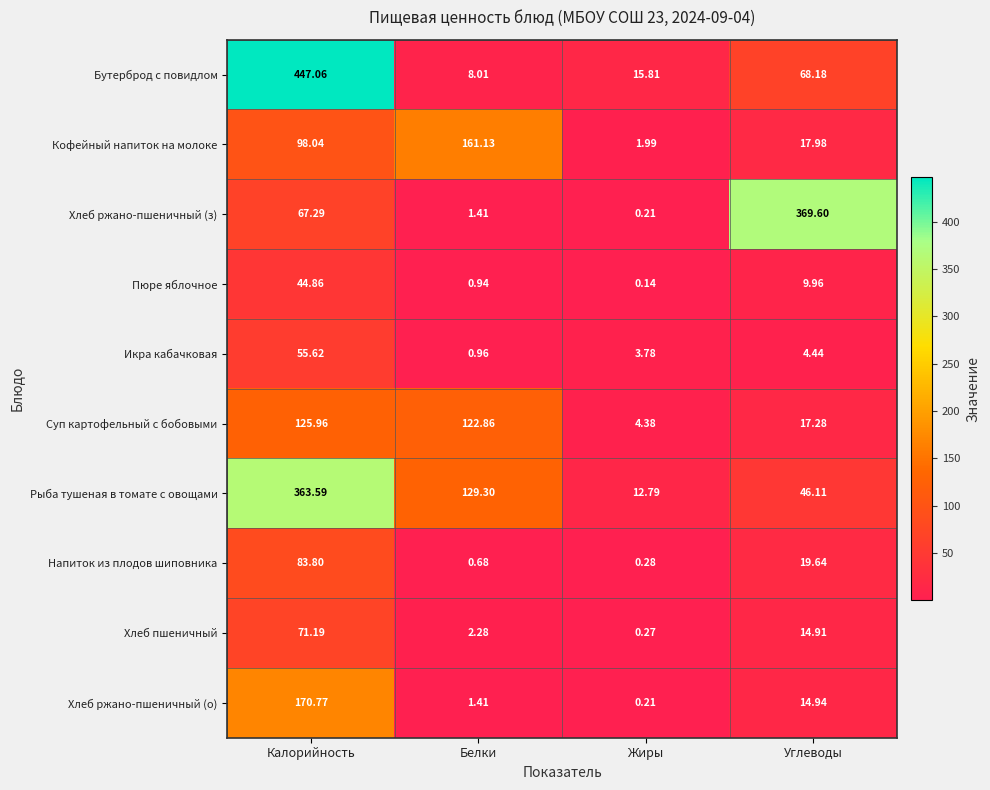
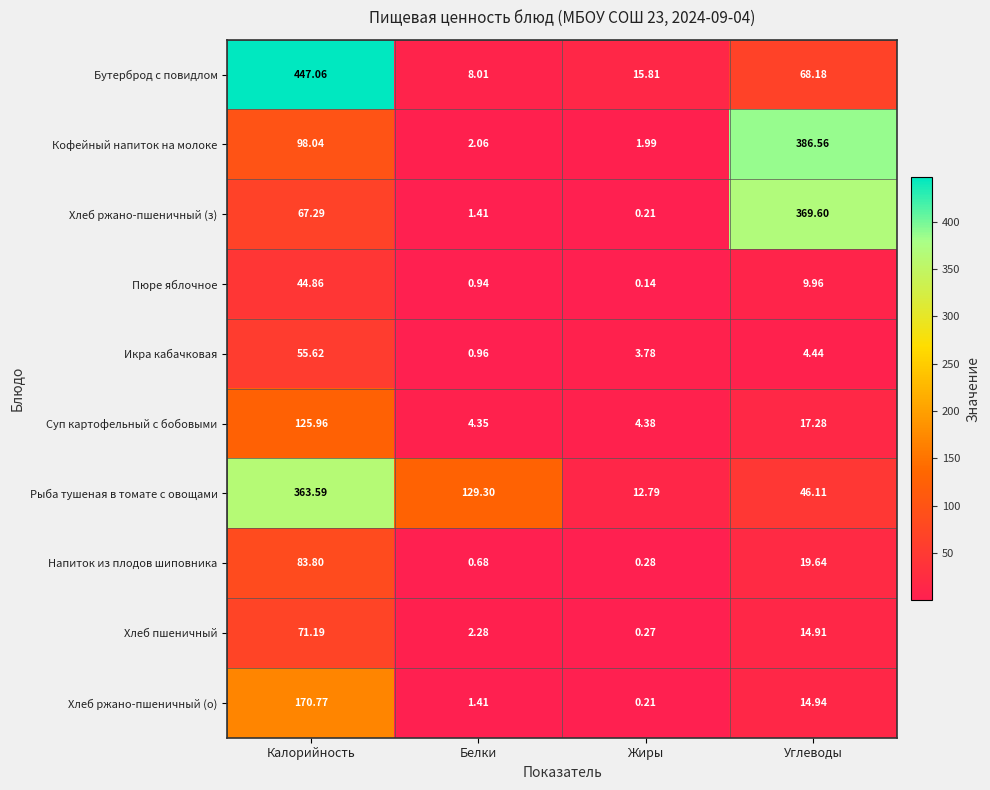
  {
    "Бутерброд с повидлом": {
      "Калорийность": 447.06,
      "Белки": 8.01,
      "Жиры": 15.81,
      "Углеводы": 68.18
    },
    "Кофейный напиток на молоке": {
      "Калорийность": 98.04,
-     "Белки": 161.13,
+     "Белки": 2.06,
      "Жиры": 1.99,
-     "Углеводы": 17.98
+     "Углеводы": 386.56
    },
    "Хлеб ржано-пшеничный (з)": {
      "Калорийность": 67.29,
      "Белки": 1.41,
      "Жиры": 0.21,
      "Углеводы": 369.60
    },
    "Пюре яблочное": {
      "Калорийность": 44.86,
      "Белки": 0.94,
      "Жиры": 0.14,
      "Углеводы": 9.96
    },
    "Икра кабачковая": {
      "Калорийность": 55.62,
      "Белки": 0.96,
      "Жиры": 3.78,
      "Углеводы": 4.44
    },
    "Суп картофельный с бобовыми": {
      "Калорийность": 125.96,
-     "Белки": 122.86,
+     "Белки": 4.35,
      "Жиры": 4.38,
      "Углеводы": 17.28
    },
    "Рыба тушеная в томате с овощами": {
      "Калорийность": 363.59,
      "Белки": 129.30,
      "Жиры": 12.79,
      "Углеводы": 46.11
    },
    "Напиток из плодов шиповника": {
      "Калорийность": 83.80,
      "Белки": 0.68,
      "Жиры": 0.28,
      "Углеводы": 19.64
    },
    "Хлеб пшеничный": {
      "Калорийность": 71.19,
      "Белки": 2.28,
      "Жиры": 0.27,
      "Углеводы": 14.91
    },
    "Хлеб ржано-пшеничный (о)": {
      "Калорийность": 170.77,
      "Белки": 1.41,
      "Жиры": 0.21,
      "Углеводы": 14.94
    }
  }
